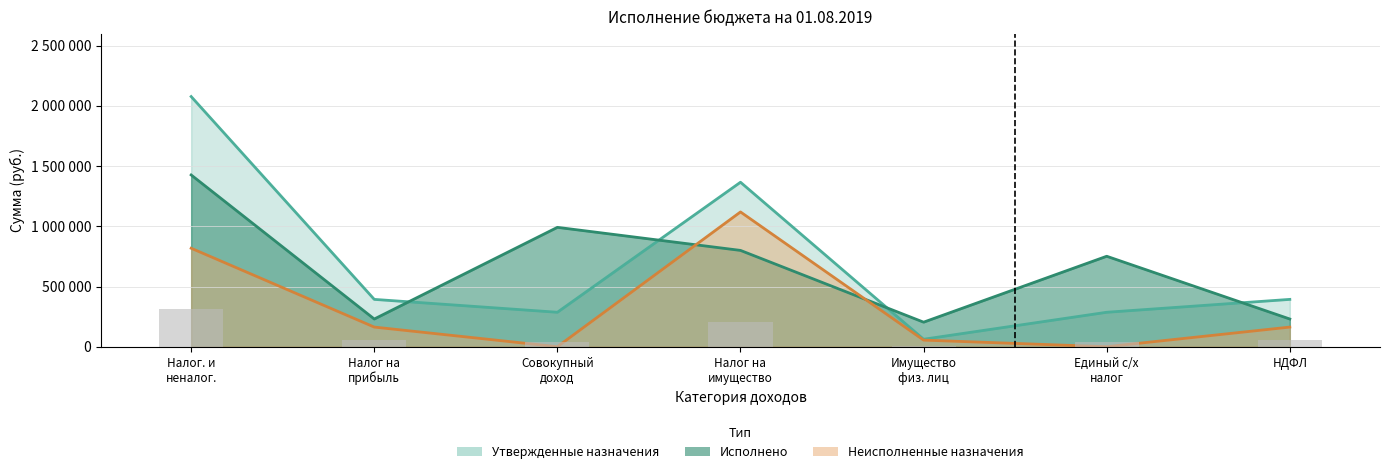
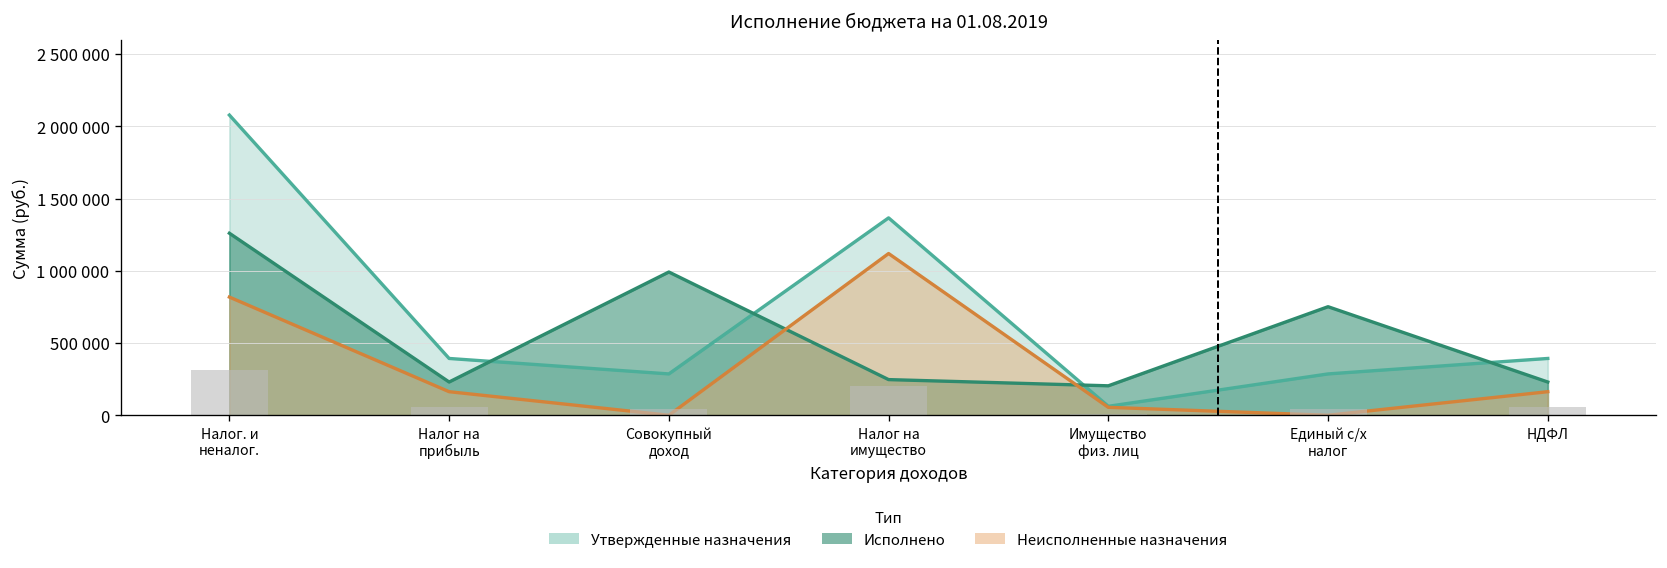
  {
    "Исполнено": {
-     "Налог. и неналог.": 1430000,
+     "Налог. и неналог.": 1260000,
      "Налог на прибыль": 230000,
      "Совокупный доход": 990000,
-     "Налог на имущество": 800000,
+     "Налог на имущество": 250000,
      "Имущество физ. лиц": 200000,
      "Единый с/х налог": 750000,
      "НДФЛ": 230000
    }
  }
